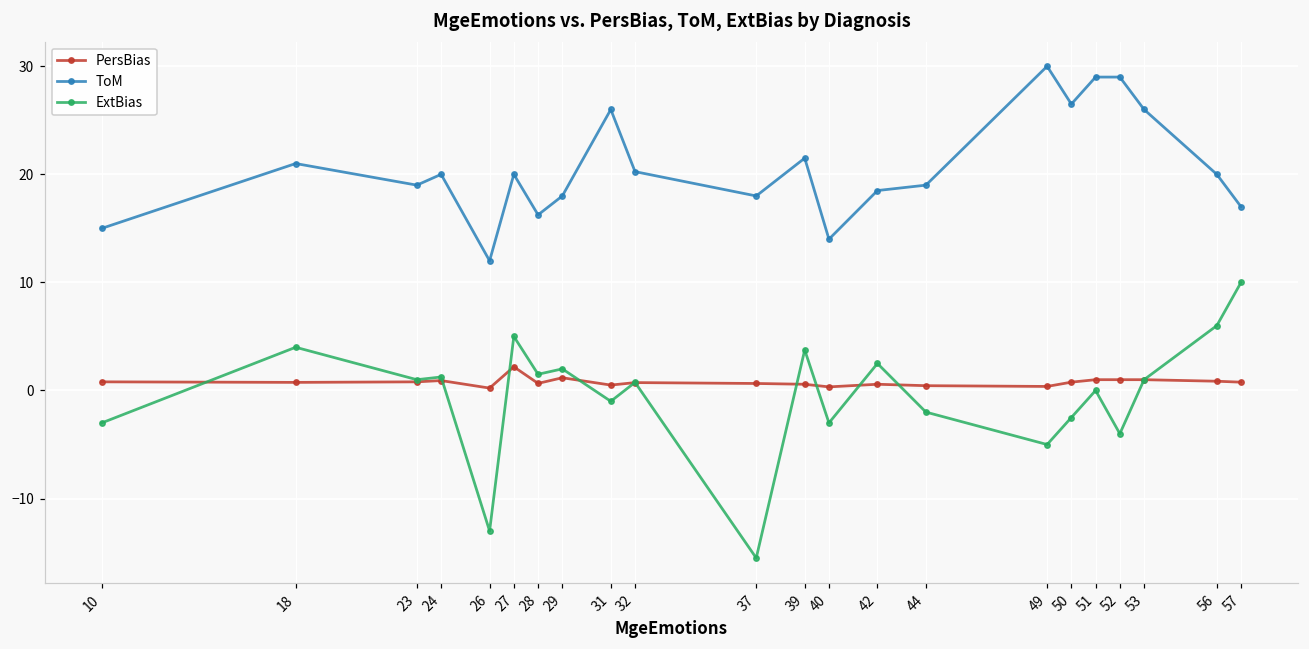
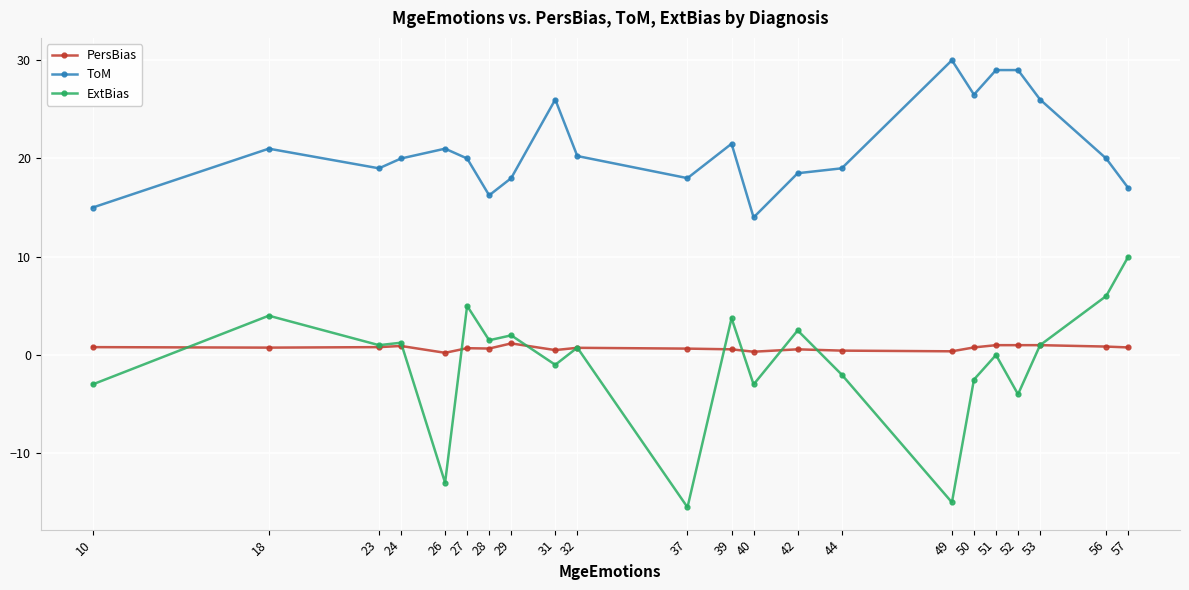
  {
    "PersBias": {
      "10": 1,
      "18": 1,
      "24": 1,
      "26": 0,
-     "27": 2,
+     "27": 1,
      "28": 1,
      "29": 1,
      "31": 1,
      "37": 1,
      "39": 1,
      "40": 0,
      "42": 1,
      "44": 0,
      "49": 0,
      "50": 1,
      "51": 1,
      "52": 1,
      "56": 1,
      "57": 1
    },
    "ToM": {
      "10": 15,
      "18": 21,
      "23": 19,
      "24": 20,
-     "26": 12,
+     "26": 21,
      "27": 20,
      "28": 16,
      "29": 18,
      "31": 26,
      "32": 20,
      "37": 18,
      "39": 22,
      "40": 14,
      "42": 19,
      "44": 19,
      "49": 30,
      "50": 27,
      "51": 29,
      "52": 29,
      "53": 26,
      "56": 20,
      "57": 17
    },
    "ExtBias": {
      "10": -3,
      "18": 4,
      "24": 1,
      "26": -13,
      "27": 5,
      "28": 2,
      "29": 2,
      "31": -1,
      "37": -16,
      "39": 4,
      "40": -3,
      "42": 3,
      "44": -2,
-     "49": -5,
+     "49": -15,
      "50": -3,
      "51": 0,
      "52": -4,
      "56": 6,
      "57": 10
    }
  }
